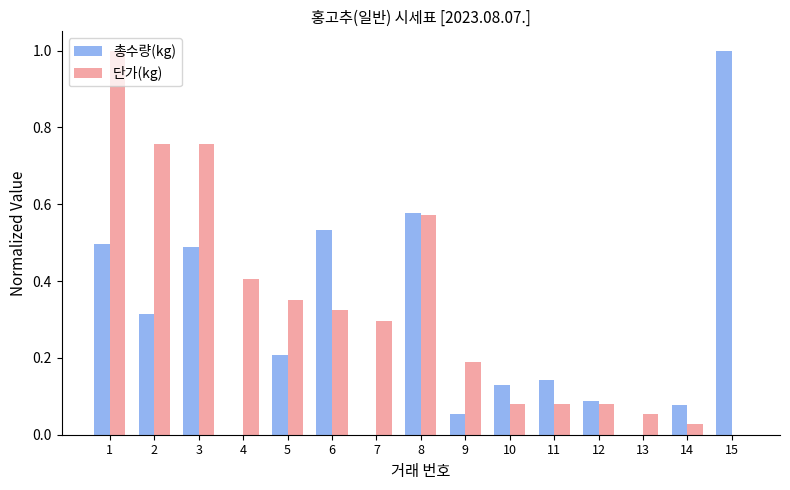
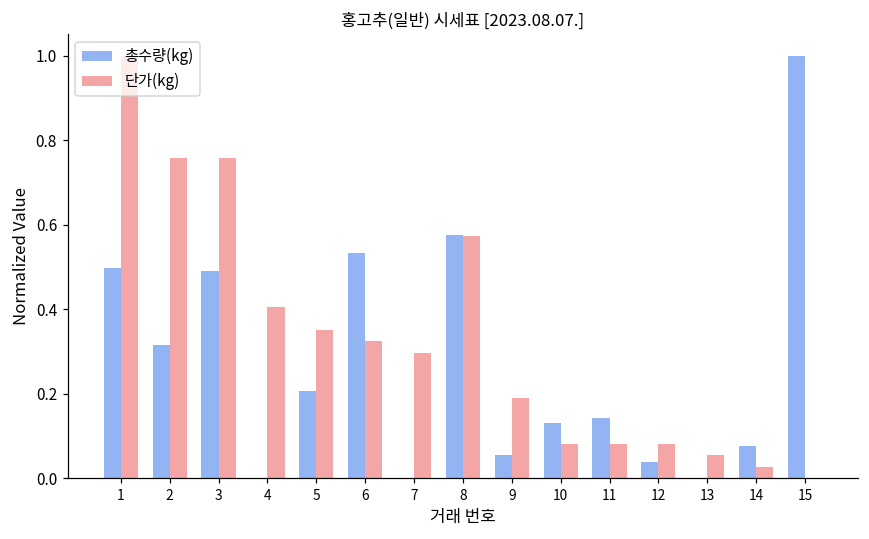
  {
    "총수량(kg)": {
      "1": 0.50,
      "2": 0.32,
      "3": 0.49,
      "4": 0.00,
      "5": 0.21,
      "6": 0.53,
      "7": 0.00,
      "8": 0.58,
      "9": 0.05,
      "10": 0.13,
      "11": 0.14,
-     "12": 0.09,
+     "12": 0.04,
      "13": 0.00,
      "14": 0.08,
      "15": 1.00
    },
    "단가(kg)": {
      "2": 0.76,
      "3": 0.76,
      "4": 0.41,
      "5": 0.35,
      "6": 0.32,
      "7": 0.30,
      "8": 0.57,
      "9": 0.19,
      "10": 0.08,
      "11": 0.08,
      "12": 0.08,
      "13": 0.05,
      "14": 0.03,
      "15": 0.00
    }
  }
